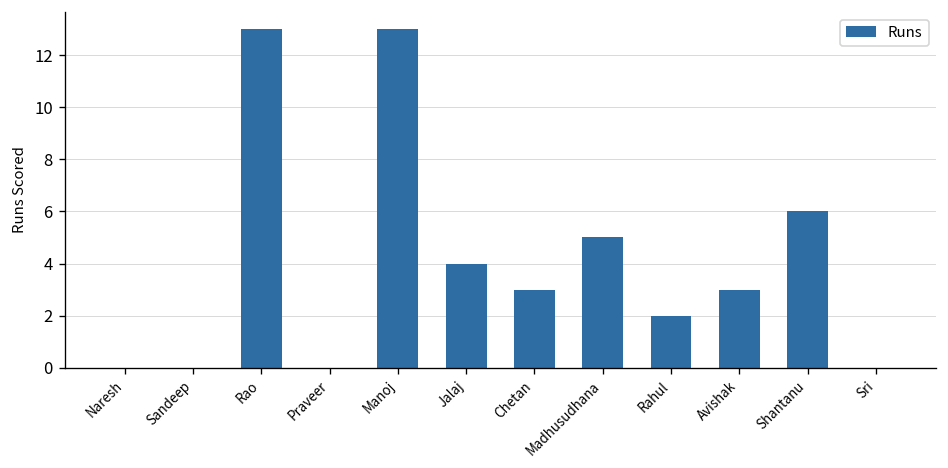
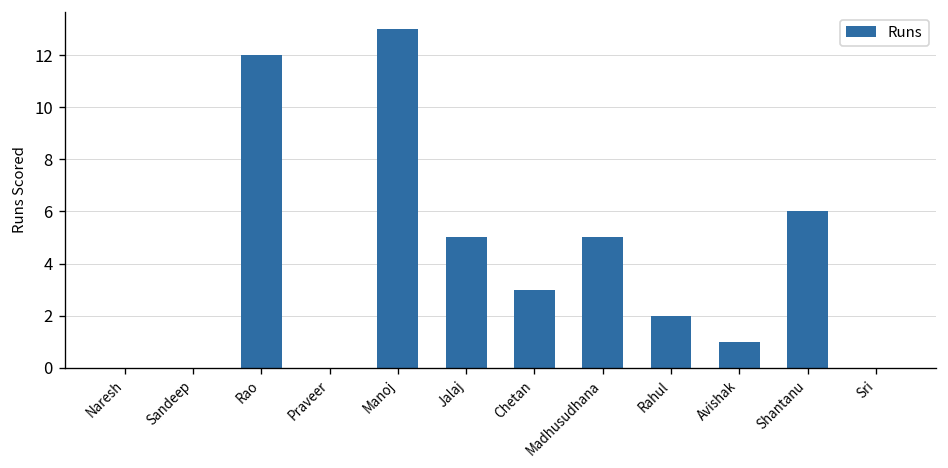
  {
    "Naresh": 0,
    "Sandeep": 0,
-   "Rao": 13,
+   "Rao": 12,
    "Praveer": 0,
    "Manoj": 13,
-   "Jalaj": 4,
+   "Jalaj": 5,
    "Chetan": 3,
    "Madhusudhana": 5,
    "Rahul": 2,
-   "Avishak": 3,
+   "Avishak": 1,
    "Shantanu": 6,
    "Sri": 0
  }
